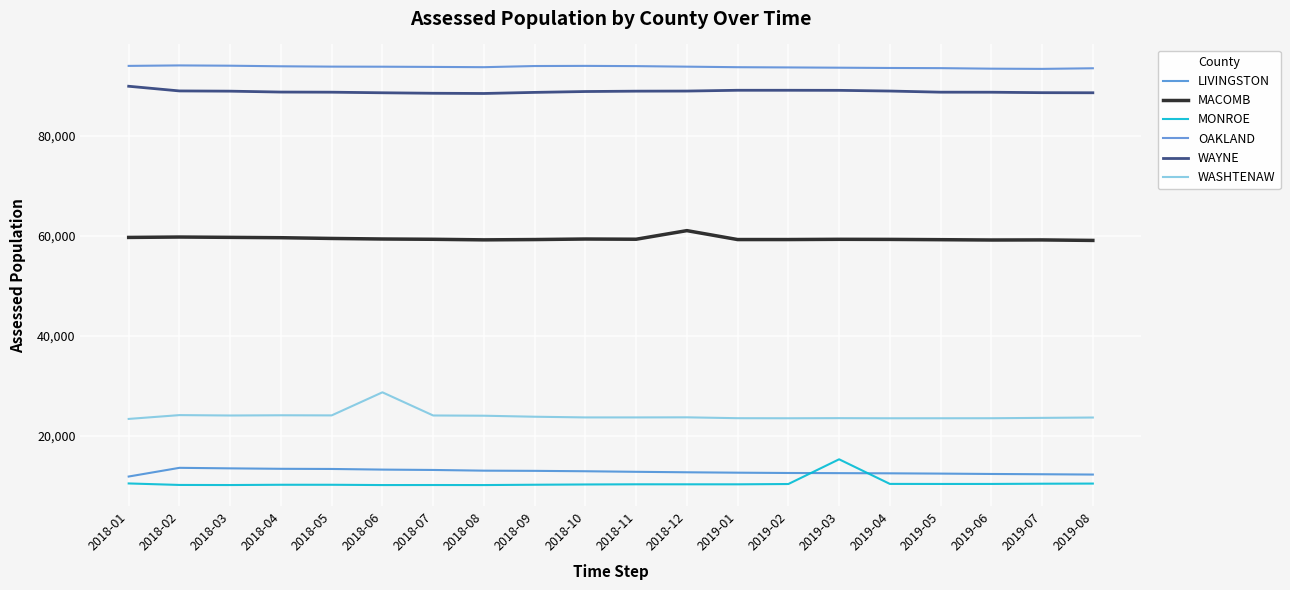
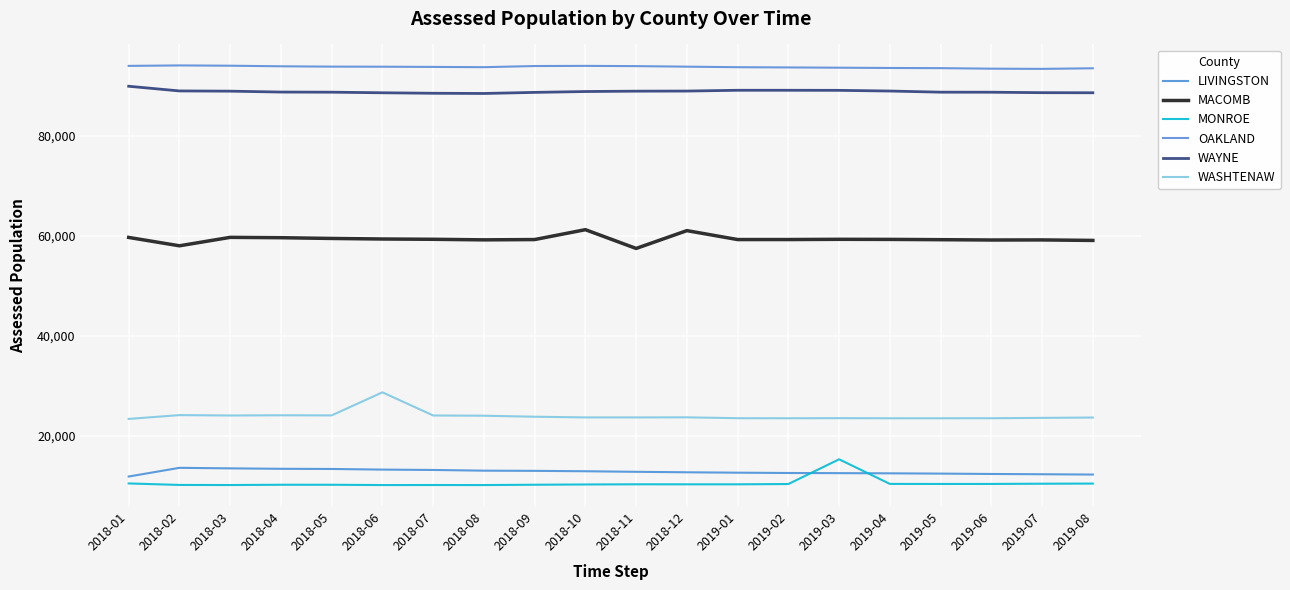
  {
    "MACOMB": {
      "2018-01": "60,000",
-     "2018-02": "60,000",
+     "2018-02": "58,000",
      "2018-03": "60,000",
      "2018-04": "60,000",
      "2018-05": "59,000",
      "2018-06": "59,000",
      "2018-07": "59,000",
      "2018-08": "59,000",
      "2018-09": "59,000",
-     "2018-10": "59,000",
-     "2018-11": "59,000",
+     "2018-10": "61,000",
+     "2018-11": "57,000",
      "2018-12": "61,000",
      "2019-01": "59,000",
      "2019-02": "59,000",
      "2019-03": "59,000",
      "2019-04": "59,000",
      "2019-05": "59,000",
      "2019-06": "59,000",
      "2019-07": "59,000",
      "2019-08": "59,000"
    },
    "MONROE": {
      "2018-01": "10,000",
      "2018-02": "10,000",
      "2018-03": "10,000",
      "2018-04": "10,000",
      "2018-05": "10,000",
      "2018-06": "10,000",
      "2018-07": "10,000",
      "2018-08": "10,000",
      "2018-09": "10,000",
      "2018-10": "10,000",
      "2018-11": "10,000",
      "2018-12": "10,000",
      "2019-01": "10,000",
      "2019-02": "10,000",
      "2019-03": "15,000",
      "2019-04": "10,000",
      "2019-05": "10,000",
      "2019-06": "10,000",
      "2019-07": "10,000",
      "2019-08": "10,000"
    },
    "WAYNE": {
      "2018-01": "90,000",
      "2018-02": "89,000",
      "2018-03": "89,000",
      "2018-04": "89,000",
      "2018-05": "89,000",
      "2018-06": "89,000",
      "2018-07": "88,000",
      "2018-08": "88,000",
      "2018-09": "89,000",
      "2018-10": "89,000",
      "2018-11": "89,000",
      "2018-12": "89,000",
      "2019-01": "89,000",
      "2019-02": "89,000",
      "2019-03": "89,000",
      "2019-04": "89,000",
      "2019-05": "89,000",
      "2019-06": "89,000",
      "2019-07": "89,000",
      "2019-08": "89,000"
    },
    "WASHTENAW": {
      "2018-01": "23,000",
      "2018-02": "24,000",
      "2018-03": "24,000",
      "2018-04": "24,000",
      "2018-05": "24,000",
      "2018-06": "29,000",
      "2018-07": "24,000",
      "2018-08": "24,000",
      "2018-09": "24,000",
      "2018-10": "24,000",
      "2018-11": "24,000",
      "2018-12": "24,000",
      "2019-01": "24,000",
      "2019-02": "24,000",
      "2019-03": "24,000",
      "2019-04": "24,000",
      "2019-05": "24,000",
      "2019-06": "24,000",
      "2019-07": "24,000",
      "2019-08": "24,000"
    }
  }
